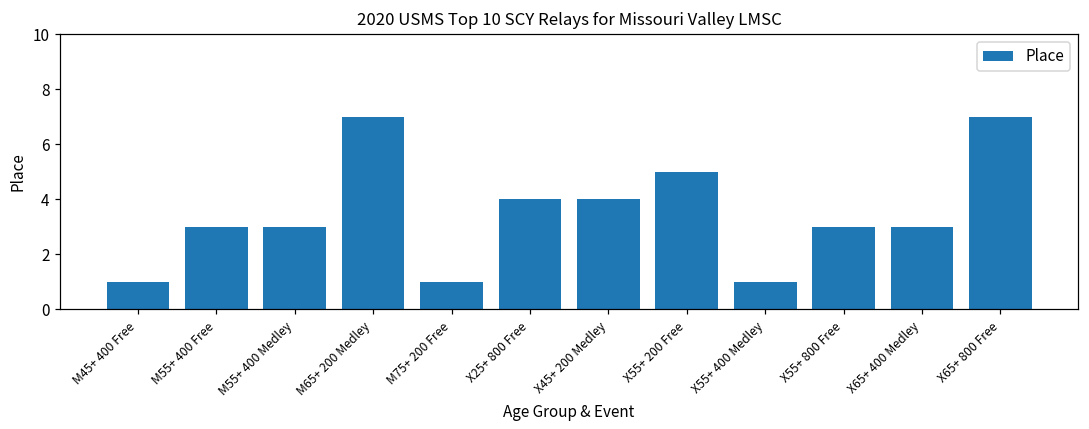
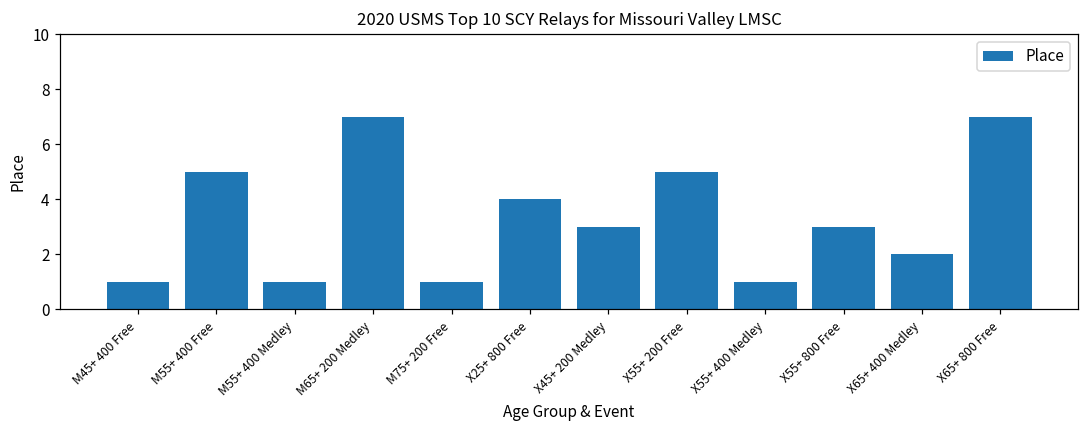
  {
    "M45+ 400 Free": 1,
-   "M55+ 400 Free": 3,
-   "M55+ 400 Medley": 3,
+   "M55+ 400 Free": 5,
+   "M55+ 400 Medley": 1,
    "M65+ 200 Medley": 7,
    "M75+ 200 Free": 1,
    "X25+ 800 Free": 4,
-   "X45+ 200 Medley": 4,
+   "X45+ 200 Medley": 3,
    "X55+ 200 Free": 5,
    "X55+ 400 Medley": 1,
    "X55+ 800 Free": 3,
-   "X65+ 400 Medley": 3,
+   "X65+ 400 Medley": 2,
    "X65+ 800 Free": 7
  }
